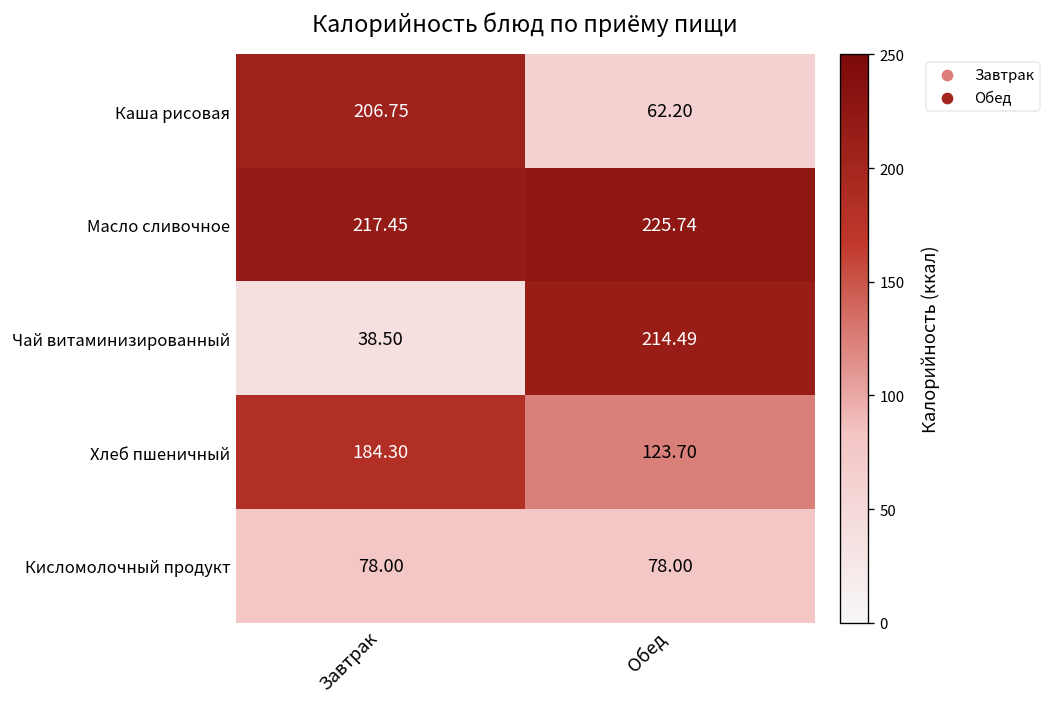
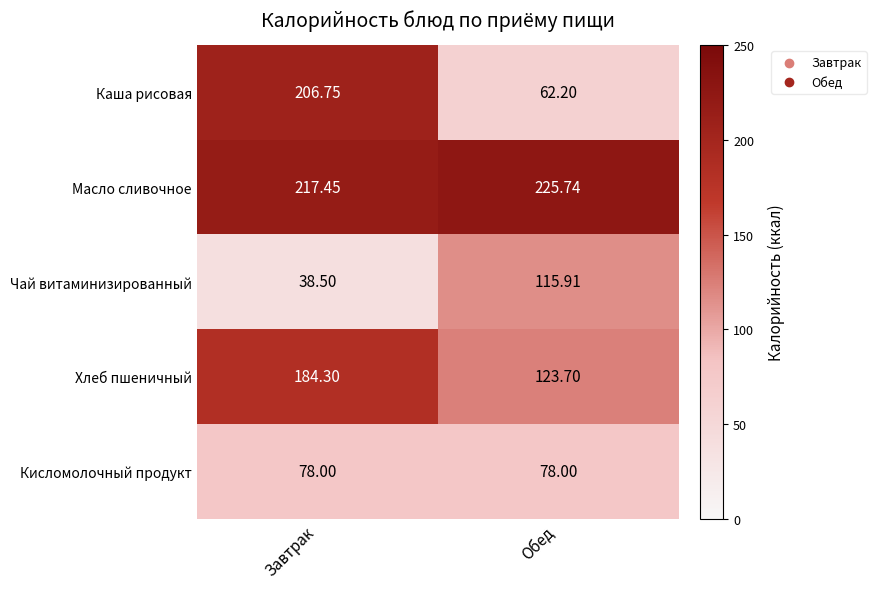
  {
    "Каша рисовая": {
      "Завтрак": 206.75,
      "Обед": 62.20
    },
    "Масло сливочное": {
      "Завтрак": 217.45,
      "Обед": 225.74
    },
    "Чай витаминизированный": {
      "Завтрак": 38.50,
-     "Обед": 214.49
+     "Обед": 115.91
    },
    "Хлеб пшеничный": {
      "Завтрак": 184.30,
      "Обед": 123.70
    },
    "Кисломолочный продукт": {
      "Завтрак": 78.00,
      "Обед": 78.00
    }
  }
